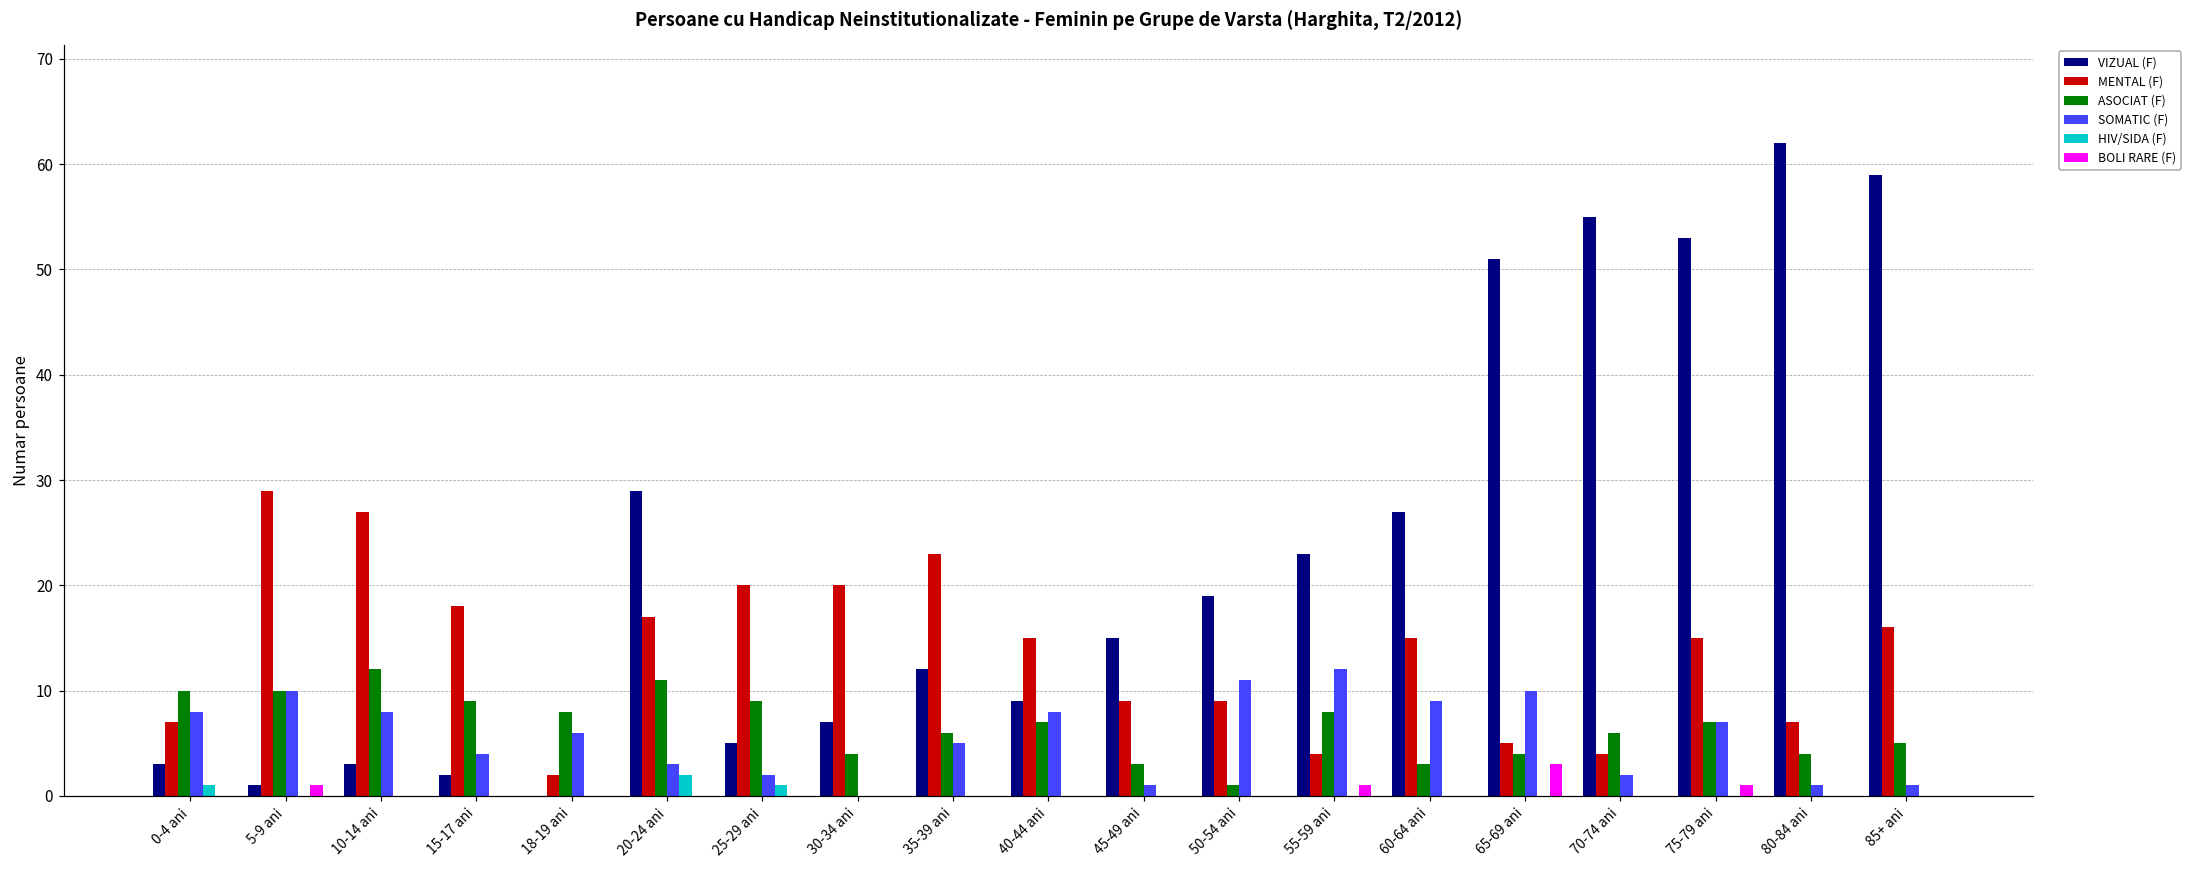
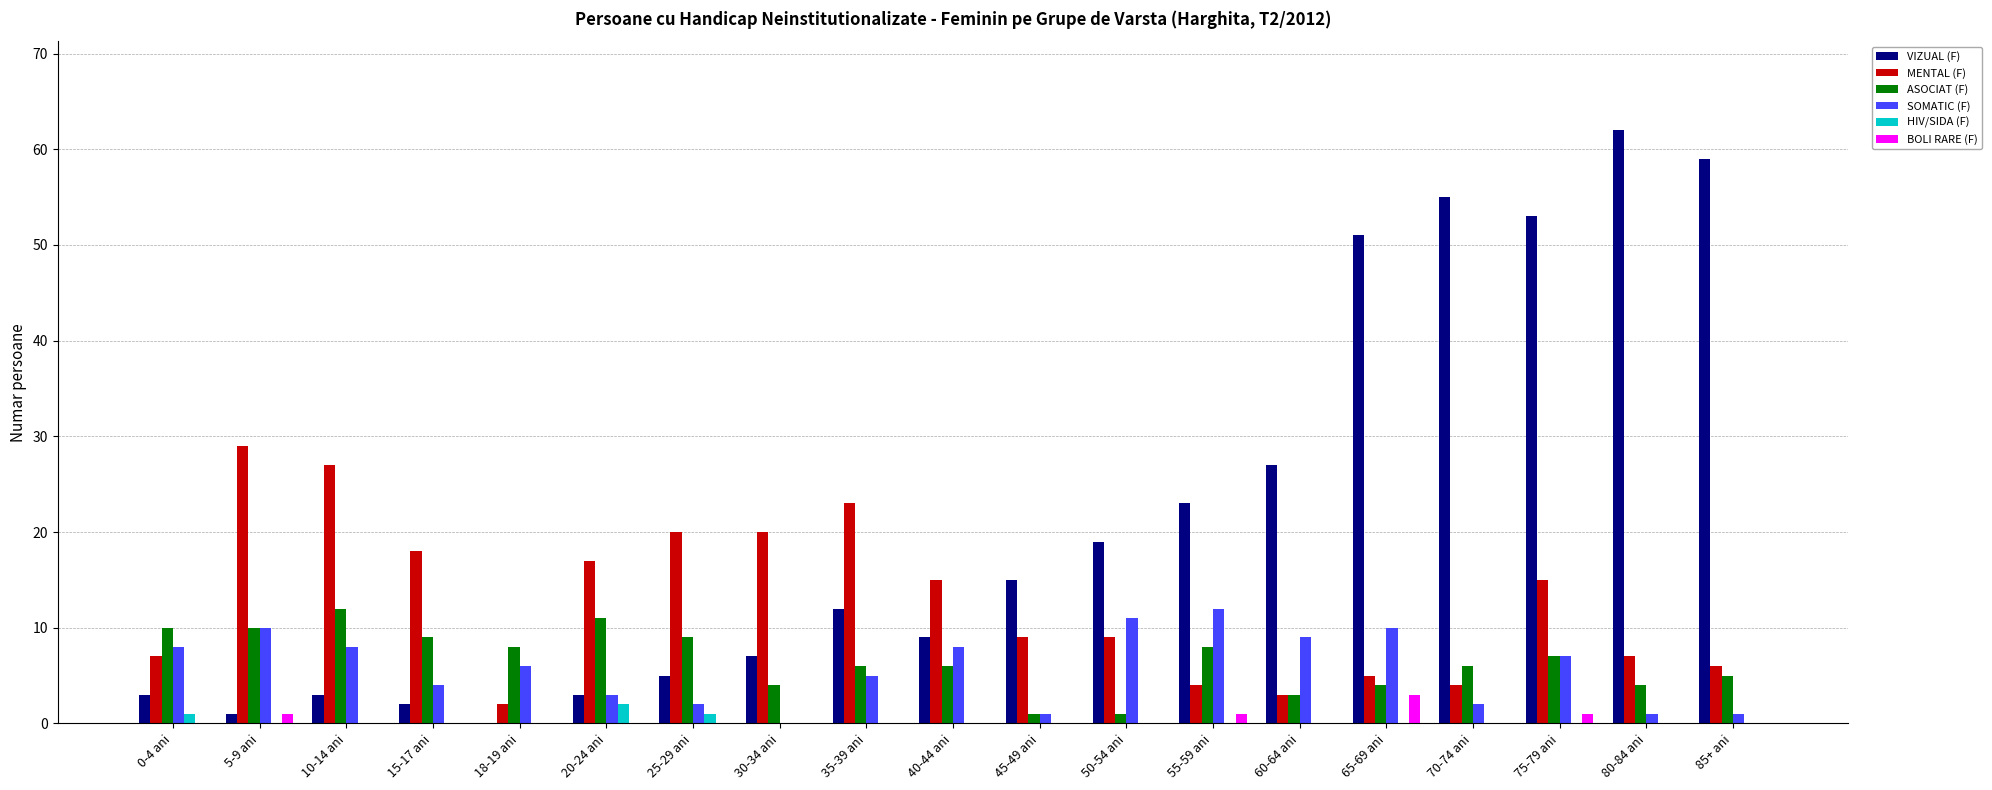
  {
    "VIZUAL (F)": {
      "0-4 ani": 3,
      "5-9 ani": 1,
      "10-14 ani": 3,
      "15-17 ani": 2,
      "18-19 ani": 0,
-     "20-24 ani": 29,
+     "20-24 ani": 3,
      "25-29 ani": 5,
      "30-34 ani": 7,
      "35-39 ani": 12,
      "40-44 ani": 9,
      "45-49 ani": 15,
      "50-54 ani": 19,
      "55-59 ani": 23,
      "60-64 ani": 27,
      "65-69 ani": 51,
      "70-74 ani": 55,
      "75-79 ani": 53,
      "80-84 ani": 62,
      "85+ ani": 59
    },
    "MENTAL (F)": {
      "0-4 ani": 7,
      "5-9 ani": 29,
      "10-14 ani": 27,
      "15-17 ani": 18,
      "18-19 ani": 2,
      "20-24 ani": 17,
      "25-29 ani": 20,
      "30-34 ani": 20,
      "35-39 ani": 23,
      "40-44 ani": 15,
      "45-49 ani": 9,
      "50-54 ani": 9,
      "55-59 ani": 4,
-     "60-64 ani": 15,
+     "60-64 ani": 3,
      "65-69 ani": 5,
      "70-74 ani": 4,
      "75-79 ani": 15,
      "80-84 ani": 7,
-     "85+ ani": 16
+     "85+ ani": 6
    },
    "ASOCIAT (F)": {
      "0-4 ani": 10,
      "5-9 ani": 10,
      "10-14 ani": 12,
      "15-17 ani": 9,
      "18-19 ani": 8,
      "20-24 ani": 11,
      "25-29 ani": 9,
      "30-34 ani": 4,
      "35-39 ani": 6,
-     "40-44 ani": 7,
-     "45-49 ani": 3,
+     "40-44 ani": 6,
+     "45-49 ani": 1,
      "50-54 ani": 1,
      "55-59 ani": 8,
      "60-64 ani": 3,
      "65-69 ani": 4,
      "70-74 ani": 6,
      "75-79 ani": 7,
      "80-84 ani": 4,
      "85+ ani": 5
    },
    "SOMATIC (F)": {
      "0-4 ani": 8,
      "5-9 ani": 10,
      "10-14 ani": 8,
      "15-17 ani": 4,
      "18-19 ani": 6,
      "20-24 ani": 3,
      "25-29 ani": 2,
      "30-34 ani": 0,
      "35-39 ani": 5,
      "40-44 ani": 8,
      "45-49 ani": 1,
      "50-54 ani": 11,
      "55-59 ani": 12,
      "60-64 ani": 9,
      "65-69 ani": 10,
      "70-74 ani": 2,
      "75-79 ani": 7,
      "80-84 ani": 1,
      "85+ ani": 1
    },
    "HIV/SIDA (F)": {
      "0-4 ani": 1,
      "5-9 ani": 0,
      "10-14 ani": 0,
      "15-17 ani": 0,
      "18-19 ani": 0,
      "20-24 ani": 2,
      "25-29 ani": 1,
      "30-34 ani": 0,
      "35-39 ani": 0,
      "40-44 ani": 0,
      "45-49 ani": 0,
      "50-54 ani": 0,
      "55-59 ani": 0,
      "60-64 ani": 0,
      "65-69 ani": 0,
      "70-74 ani": 0,
      "75-79 ani": 0,
      "80-84 ani": 0,
      "85+ ani": 0
    },
    "BOLI RARE (F)": {
      "0-4 ani": 0,
      "5-9 ani": 1,
      "10-14 ani": 0,
      "15-17 ani": 0,
      "18-19 ani": 0,
      "20-24 ani": 0,
      "25-29 ani": 0,
      "30-34 ani": 0,
      "35-39 ani": 0,
      "40-44 ani": 0,
      "45-49 ani": 0,
      "50-54 ani": 0,
      "55-59 ani": 1,
      "60-64 ani": 0,
      "65-69 ani": 3,
      "70-74 ani": 0,
      "75-79 ani": 1,
      "80-84 ani": 0,
      "85+ ani": 0
    }
  }
